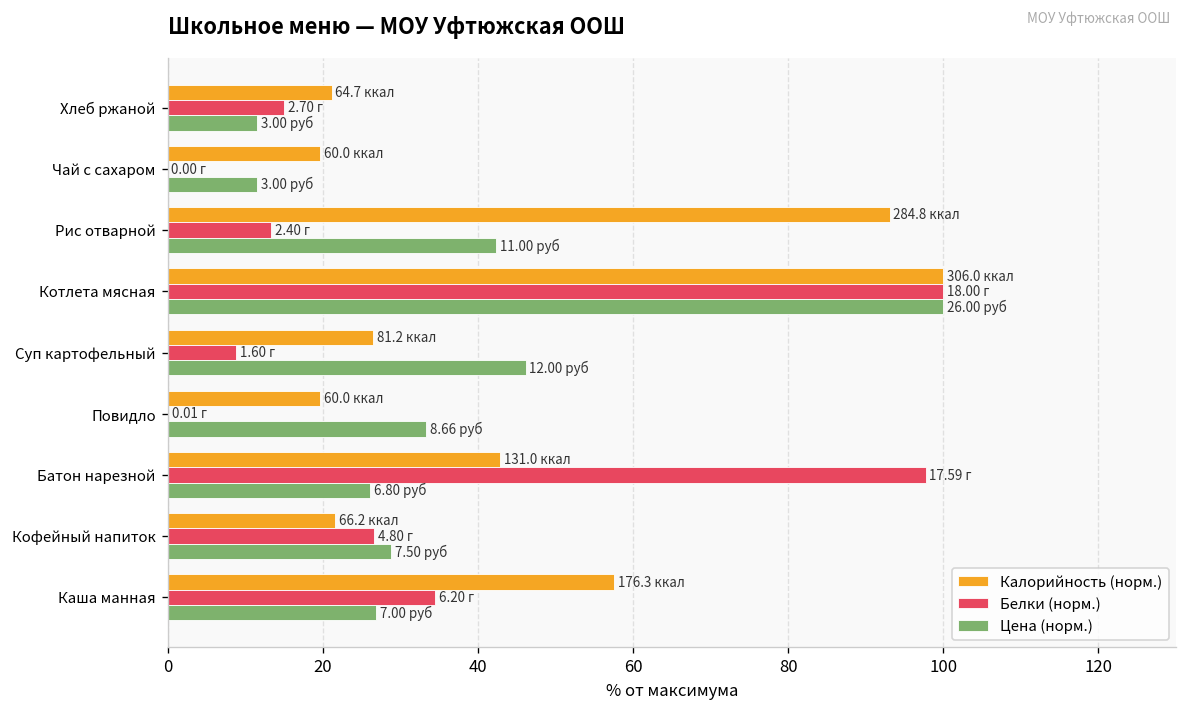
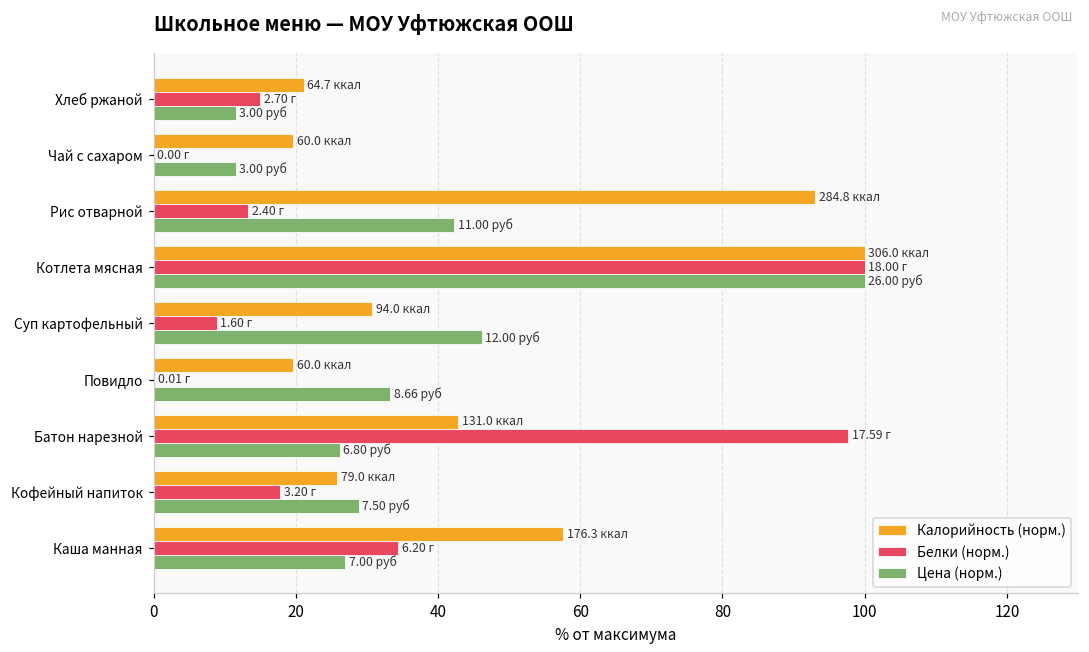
  {
    "Калорийность (норм.)": {
-     "Суп картофельный": 81.2,
-     "Кофейный напиток": 66.2
+     "Суп картофельный": 94.0,
+     "Кофейный напиток": 79.0
    },
    "Белки (норм.)": {
      "Чай с сахаром": 0.00,
-     "Кофейный напиток": 4.80
+     "Кофейный напиток": 3.20
    }
  }
